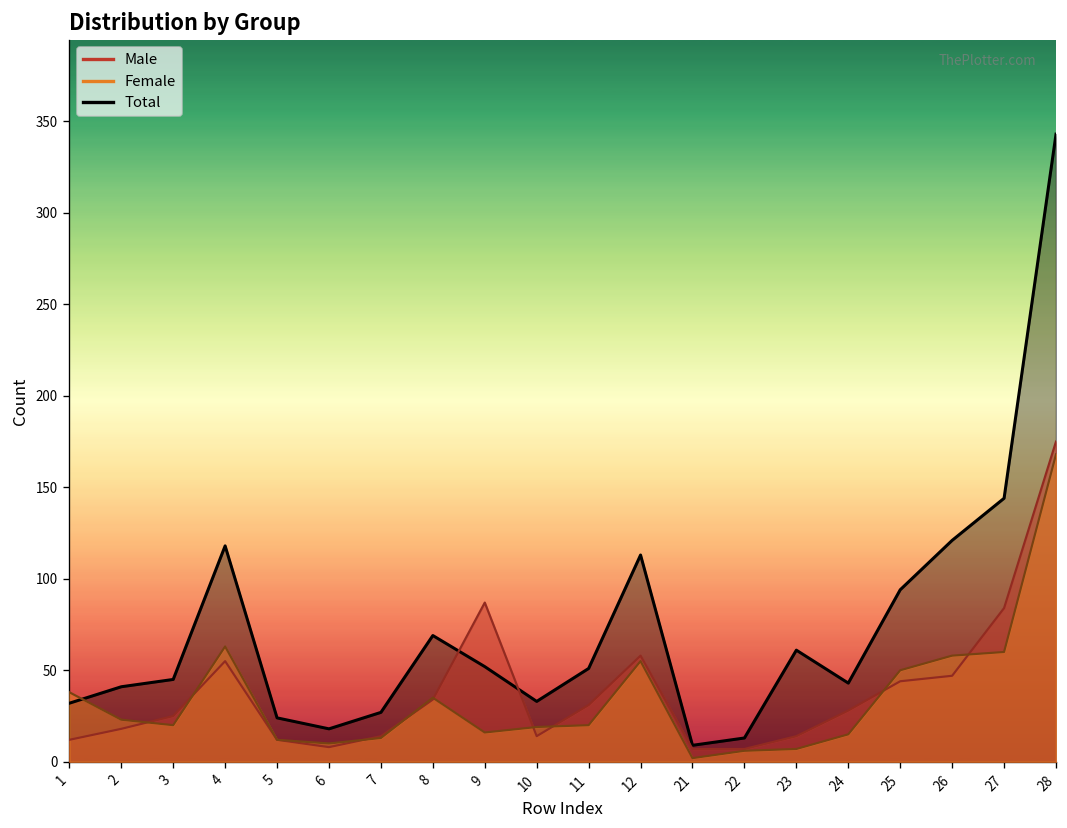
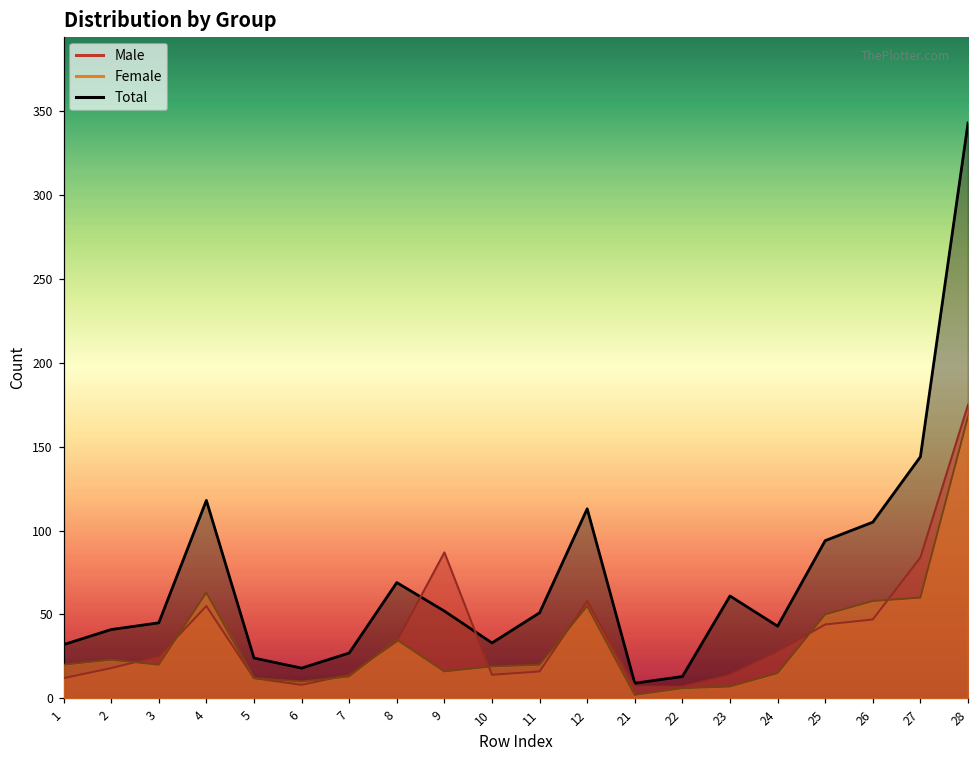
  {
    "Total": {
      "1": 32,
      "2": 41,
      "3": 45,
      "4": 118,
      "5": 24,
      "6": 18,
      "7": 27,
      "8": 69,
      "9": 52,
      "10": 33,
      "11": 51,
      "12": 113,
      "21": 9,
      "22": 13,
      "23": 61,
      "24": 43,
      "25": 94,
-     "26": 121,
+     "26": 105,
      "27": 144,
      "28": 343
    },
    "Male": {
      "1": 12,
      "2": 18,
      "3": 25,
      "4": 55,
      "6": 8,
      "9": 87,
      "10": 14,
-     "11": 31,
+     "11": 16,
      "12": 58,
      "21": 7,
      "23": 14,
      "24": 28,
      "25": 44,
      "26": 47,
      "27": 84,
      "28": 175
    },
    "Female": {
-     "1": 38,
+     "1": 20,
      "2": 23,
      "3": 20,
      "4": 63,
      "6": 10,
      "9": 16,
      "10": 19,
      "11": 20,
      "12": 55,
      "21": 2,
      "23": 7,
      "24": 15,
      "25": 50,
      "26": 58,
      "27": 60,
      "28": 168
    }
  }
